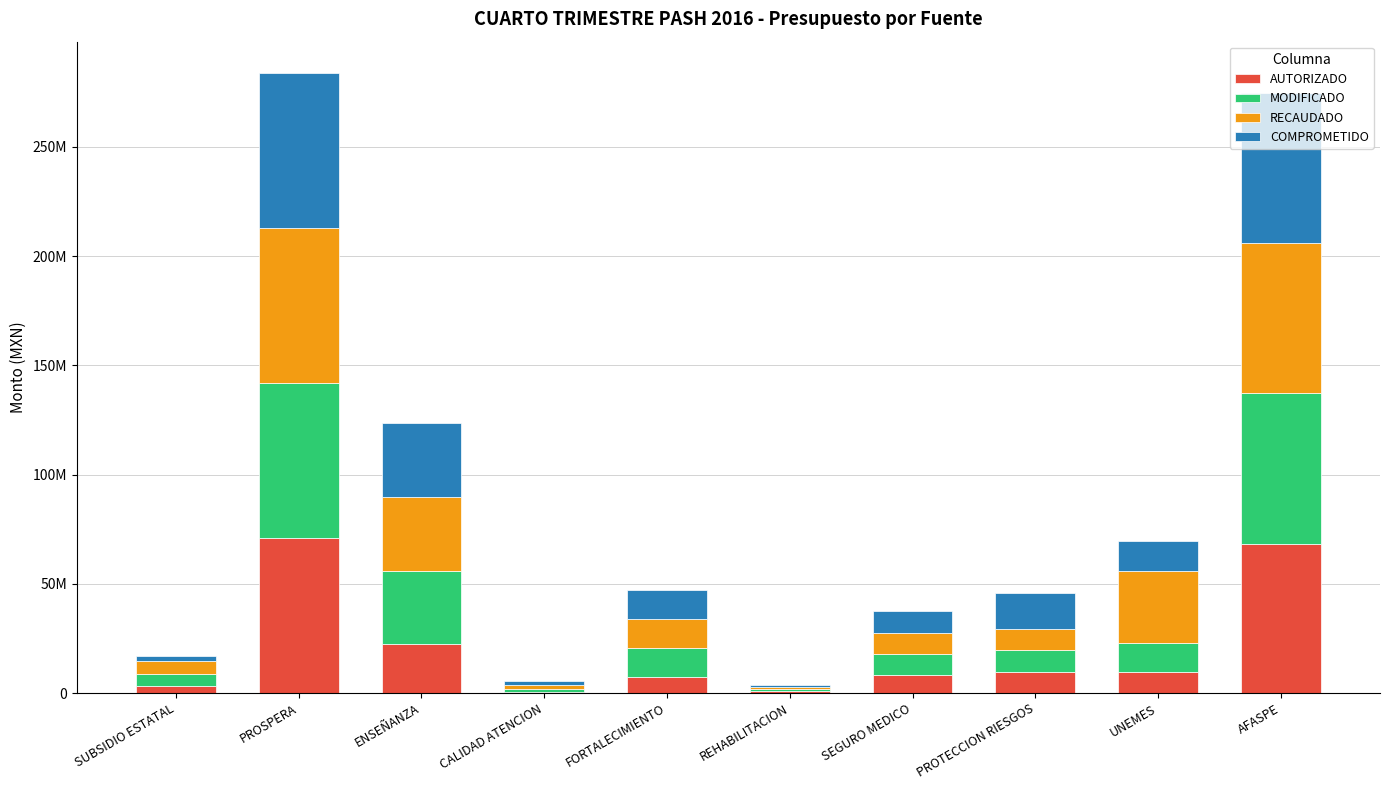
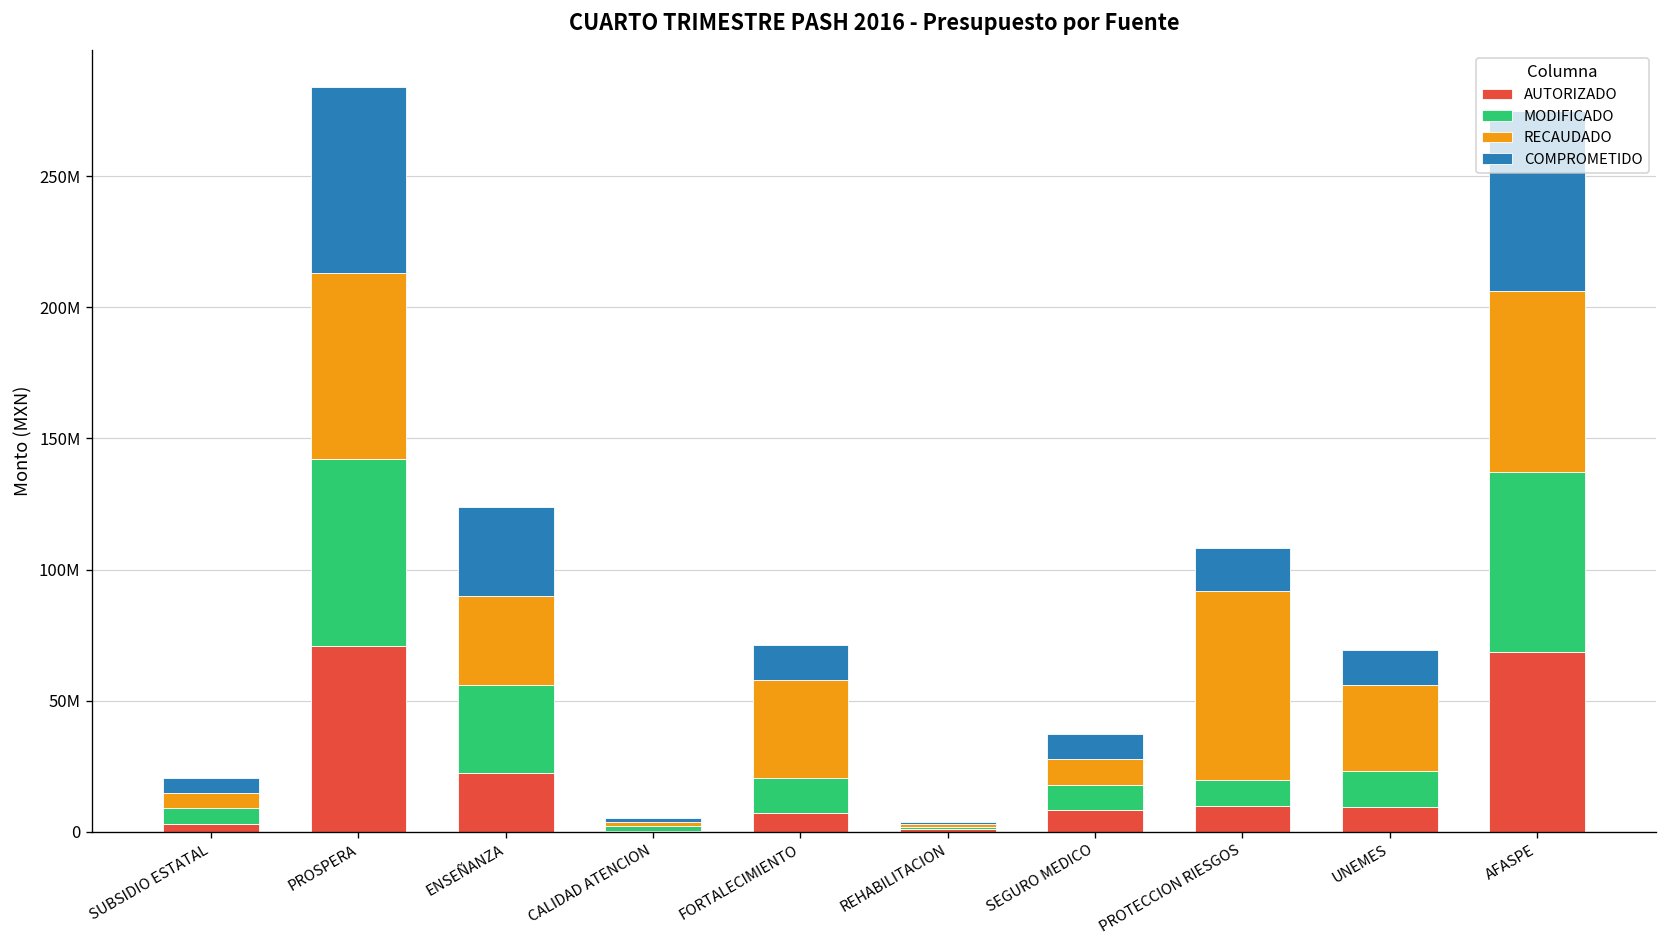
  {
    "AUTORIZADO": {
      "SUBSIDIO ESTATAL": 3000000,
      "PROSPERA": 71000000,
      "ENSEÑANZA": 22000000,
      "FORTALECIMIENTO": 7000000,
      "SEGURO MEDICO": 8000000,
      "PROTECCION RIESGOS": 10000000,
      "UNEMES": 10000000,
      "AFASPE": 68000000
    },
    "MODIFICADO": {
      "SUBSIDIO ESTATAL": 6000000,
      "PROSPERA": 71000000,
      "ENSEÑANZA": 34000000,
      "CALIDAD ATENCION": 2000000,
      "FORTALECIMIENTO": 13000000,
      "SEGURO MEDICO": 10000000,
      "PROTECCION RIESGOS": 10000000,
      "UNEMES": 14000000,
      "AFASPE": 69000000
    },
    "RECAUDADO": {
      "SUBSIDIO ESTATAL": 6000000,
      "PROSPERA": 71000000,
      "ENSEÑANZA": 34000000,
      "CALIDAD ATENCION": 2000000,
-     "FORTALECIMIENTO": 13000000,
+     "FORTALECIMIENTO": 37000000,
      "SEGURO MEDICO": 10000000,
-     "PROTECCION RIESGOS": 10000000,
+     "PROTECCION RIESGOS": 72000000,
      "UNEMES": 33000000,
      "AFASPE": 69000000
    },
    "COMPROMETIDO": {
-     "SUBSIDIO ESTATAL": 2000000,
+     "SUBSIDIO ESTATAL": 6000000,
      "PROSPERA": 71000000,
      "ENSEÑANZA": 34000000,
      "CALIDAD ATENCION": 2000000,
      "FORTALECIMIENTO": 13000000,
      "SEGURO MEDICO": 10000000,
      "PROTECCION RIESGOS": 16000000,
      "UNEMES": 14000000
    }
  }
